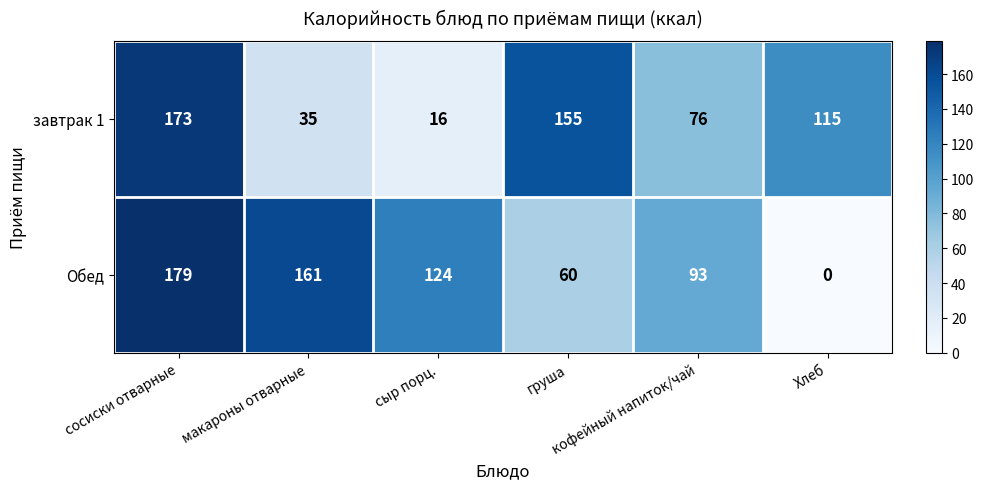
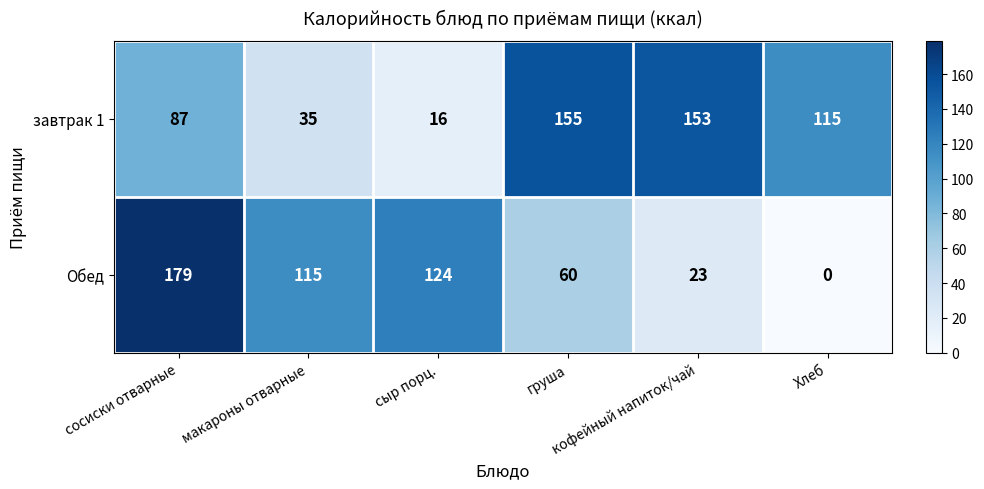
  {
    "завтрак 1": {
-     "сосиски отварные": 173,
+     "сосиски отварные": 87,
      "макароны отварные": 35,
      "сыр порц.": 16,
      "груша": 155,
-     "кофейный напиток/чай": 76,
+     "кофейный напиток/чай": 153,
      "Хлеб": 115
    },
    "Обед": {
      "сосиски отварные": 179,
-     "макароны отварные": 161,
+     "макароны отварные": 115,
      "сыр порц.": 124,
      "груша": 60,
-     "кофейный напиток/чай": 93,
+     "кофейный напиток/чай": 23,
      "Хлеб": 0
    }
  }
